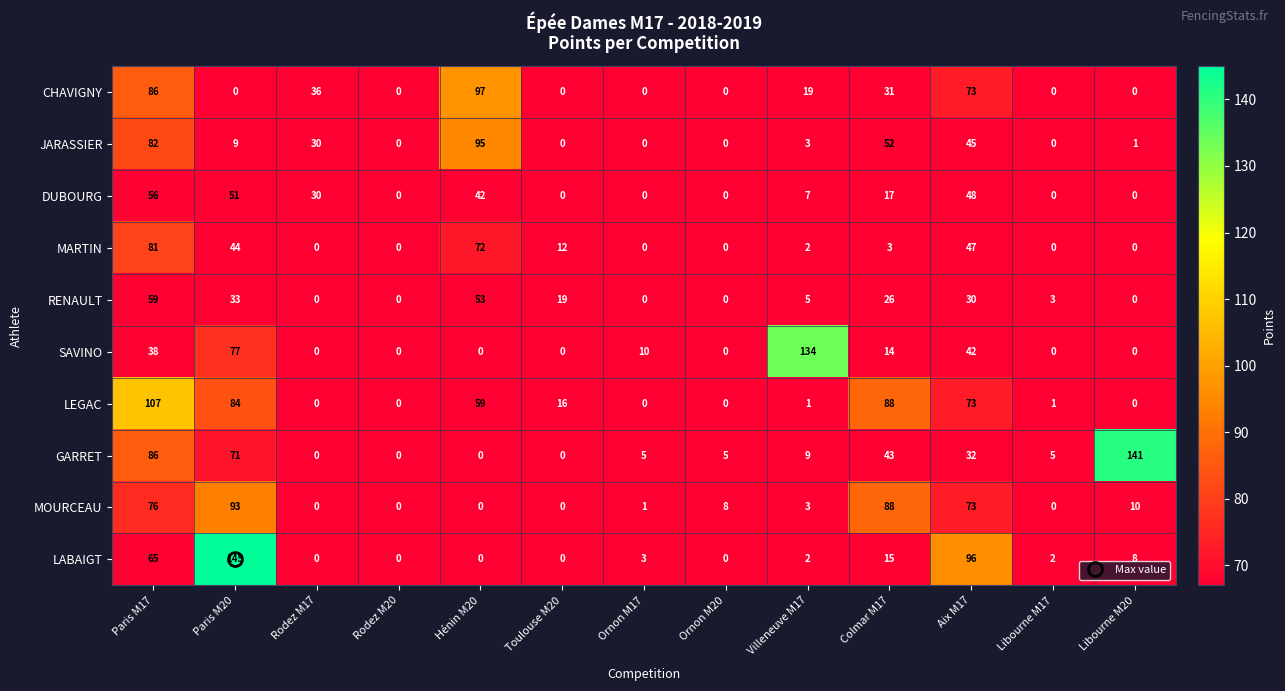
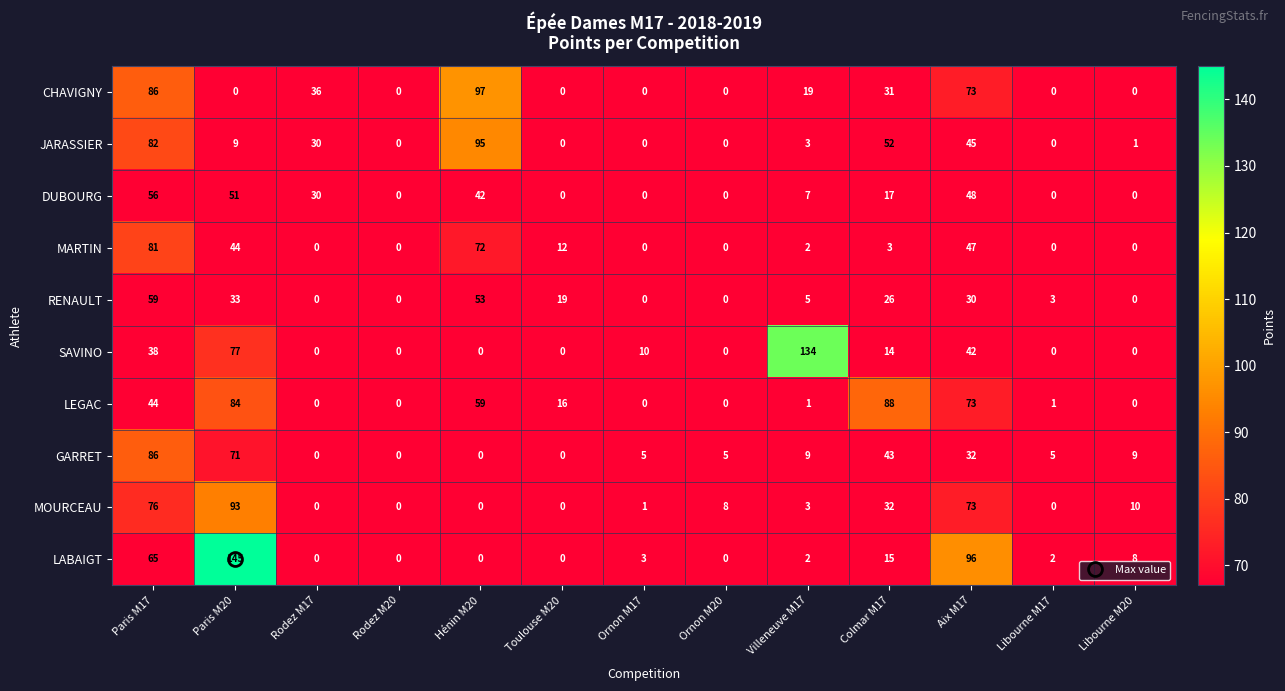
  {
    "CHAVIGNY": {
      "Paris M17": 86,
      "Paris M20": 0,
      "Rodez M17": 36,
      "Rodez M20": 0,
      "Hénin M20": 97,
      "Toulouse M20": 0,
      "Ornon M17": 0,
      "Ornon M20": 0,
      "Villeneuve M17": 19,
      "Colmar M17": 31,
      "Aix M17": 73,
      "Libourne M17": 0,
      "Libourne M20": 0
    },
    "JARASSIER": {
      "Paris M17": 82,
      "Paris M20": 9,
      "Rodez M17": 30,
      "Rodez M20": 0,
      "Hénin M20": 95,
      "Toulouse M20": 0,
      "Ornon M17": 0,
      "Ornon M20": 0,
      "Villeneuve M17": 3,
      "Colmar M17": 52,
      "Aix M17": 45,
      "Libourne M17": 0,
      "Libourne M20": 1
    },
    "DUBOURG": {
      "Paris M17": 56,
      "Paris M20": 51,
      "Rodez M17": 30,
      "Rodez M20": 0,
      "Hénin M20": 42,
      "Toulouse M20": 0,
      "Ornon M17": 0,
      "Ornon M20": 0,
      "Villeneuve M17": 7,
      "Colmar M17": 17,
      "Aix M17": 48,
      "Libourne M17": 0,
      "Libourne M20": 0
    },
    "MARTIN": {
      "Paris M17": 81,
      "Paris M20": 44,
      "Rodez M17": 0,
      "Rodez M20": 0,
      "Hénin M20": 72,
      "Toulouse M20": 12,
      "Ornon M17": 0,
      "Ornon M20": 0,
      "Villeneuve M17": 2,
      "Colmar M17": 3,
      "Aix M17": 47,
      "Libourne M17": 0,
      "Libourne M20": 0
    },
    "RENAULT": {
      "Paris M17": 59,
      "Paris M20": 33,
      "Rodez M17": 0,
      "Rodez M20": 0,
      "Hénin M20": 53,
      "Toulouse M20": 19,
      "Ornon M17": 0,
      "Ornon M20": 0,
      "Villeneuve M17": 5,
      "Colmar M17": 26,
      "Aix M17": 30,
      "Libourne M17": 3,
      "Libourne M20": 0
    },
    "SAVINO": {
      "Paris M17": 38,
      "Paris M20": 77,
      "Rodez M17": 0,
      "Rodez M20": 0,
      "Hénin M20": 0,
      "Toulouse M20": 0,
      "Ornon M17": 10,
      "Ornon M20": 0,
      "Villeneuve M17": 134,
      "Colmar M17": 14,
      "Aix M17": 42,
      "Libourne M17": 0,
      "Libourne M20": 0
    },
    "LEGAC": {
-     "Paris M17": 107,
+     "Paris M17": 44,
      "Paris M20": 84,
      "Rodez M17": 0,
      "Rodez M20": 0,
      "Hénin M20": 59,
      "Toulouse M20": 16,
      "Ornon M17": 0,
      "Ornon M20": 0,
      "Villeneuve M17": 1,
      "Colmar M17": 88,
      "Aix M17": 73,
      "Libourne M17": 1,
      "Libourne M20": 0
    },
    "GARRET": {
      "Paris M17": 86,
      "Paris M20": 71,
      "Rodez M17": 0,
      "Rodez M20": 0,
      "Hénin M20": 0,
      "Toulouse M20": 0,
      "Ornon M17": 5,
      "Ornon M20": 5,
      "Villeneuve M17": 9,
      "Colmar M17": 43,
      "Aix M17": 32,
      "Libourne M17": 5,
-     "Libourne M20": 141
+     "Libourne M20": 9
    },
    "MOURCEAU": {
      "Paris M17": 76,
      "Paris M20": 93,
      "Rodez M17": 0,
      "Rodez M20": 0,
      "Hénin M20": 0,
      "Toulouse M20": 0,
      "Ornon M17": 1,
      "Ornon M20": 8,
      "Villeneuve M17": 3,
-     "Colmar M17": 88,
+     "Colmar M17": 32,
      "Aix M17": 73,
      "Libourne M17": 0,
      "Libourne M20": 10
    },
    "LABAIGT": {
      "Paris M17": 65,
      "Rodez M17": 0,
      "Rodez M20": 0,
      "Hénin M20": 0,
      "Toulouse M20": 0,
      "Ornon M17": 3,
      "Ornon M20": 0,
      "Villeneuve M17": 2,
      "Colmar M17": 15,
      "Aix M17": 96,
      "Libourne M17": 2
    }
  }
